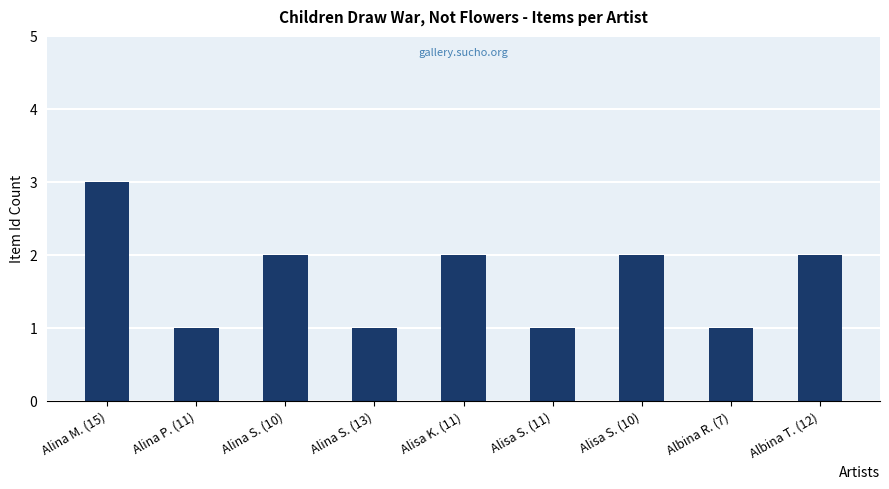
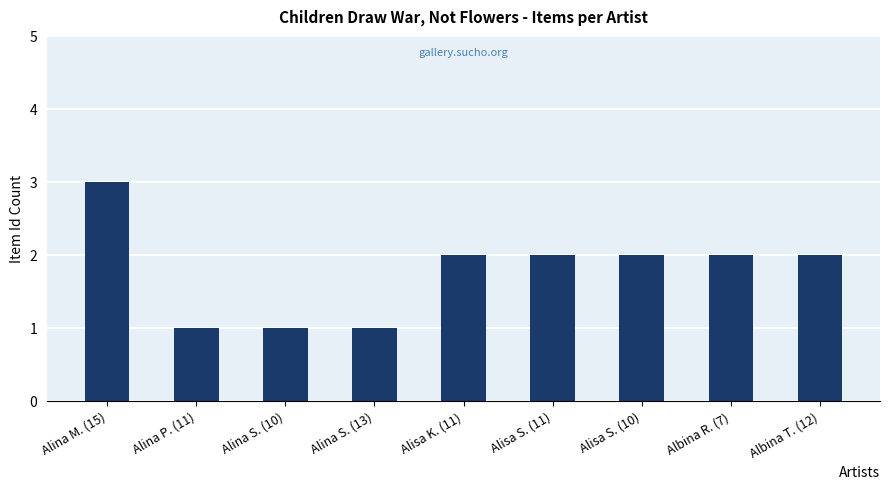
  {
    "Alina M. (15)": 3,
    "Alina P. (11)": 1,
-   "Alina S. (10)": 2,
+   "Alina S. (10)": 1,
    "Alina S. (13)": 1,
    "Alisa K. (11)": 2,
-   "Alisa S. (11)": 1,
+   "Alisa S. (11)": 2,
    "Alisa S. (10)": 2,
-   "Albina R. (7)": 1,
+   "Albina R. (7)": 2,
    "Albina T. (12)": 2
  }
